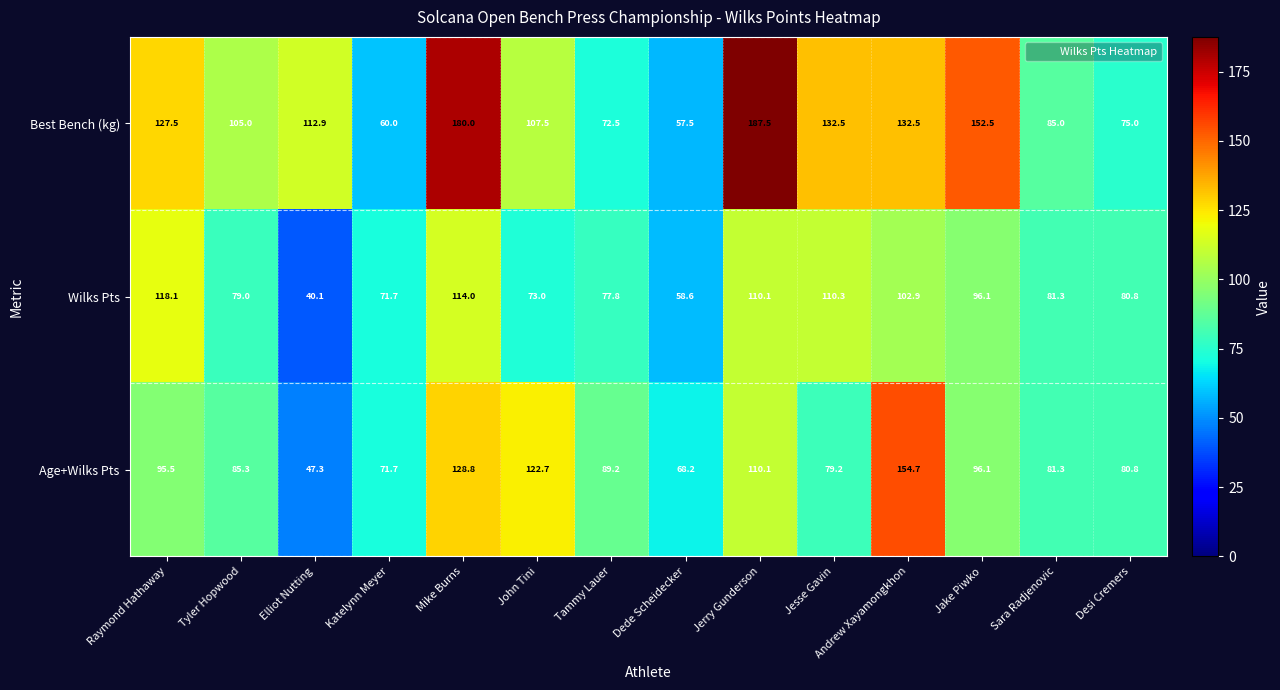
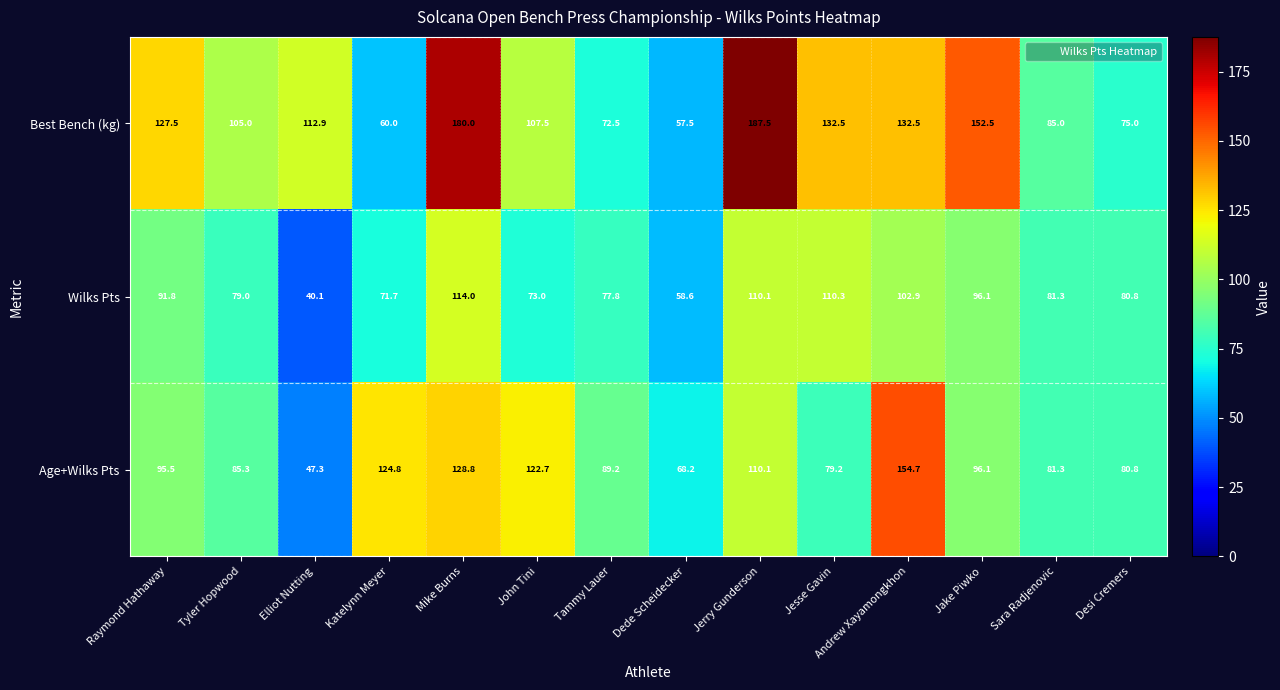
  {
    "Best Bench (kg)": {
      "Raymond Hathaway": 127.5,
      "Tyler Hopwood": 105.0,
      "Elliot Nutting": 112.9,
      "Katelynn Meyer": 60.0,
      "Mike Burns": 180.0,
      "John Tini": 107.5,
      "Tammy Lauer": 72.5,
      "Dede Scheidecker": 57.5,
      "Jerry Gunderson": 187.5,
      "Jesse Gavin": 132.5,
      "Andrew Xayamongkhon": 132.5,
      "Jake Piwko": 152.5,
      "Sara Radjenovic": 85.0,
      "Desi Cremers": 75.0
    },
    "Wilks Pts": {
-     "Raymond Hathaway": 118.1,
+     "Raymond Hathaway": 91.8,
      "Tyler Hopwood": 79.0,
      "Elliot Nutting": 40.1,
      "Katelynn Meyer": 71.7,
      "Mike Burns": 114.0,
      "John Tini": 73.0,
      "Tammy Lauer": 77.8,
      "Dede Scheidecker": 58.6,
      "Jerry Gunderson": 110.1,
      "Jesse Gavin": 110.3,
      "Andrew Xayamongkhon": 102.9,
      "Jake Piwko": 96.1,
      "Sara Radjenovic": 81.3,
      "Desi Cremers": 80.8
    },
    "Age+Wilks Pts": {
      "Raymond Hathaway": 95.5,
      "Tyler Hopwood": 85.3,
      "Elliot Nutting": 47.3,
-     "Katelynn Meyer": 71.7,
+     "Katelynn Meyer": 124.8,
      "Mike Burns": 128.8,
      "John Tini": 122.7,
      "Tammy Lauer": 89.2,
      "Dede Scheidecker": 68.2,
      "Jerry Gunderson": 110.1,
      "Jesse Gavin": 79.2,
      "Andrew Xayamongkhon": 154.7,
      "Jake Piwko": 96.1,
      "Sara Radjenovic": 81.3,
      "Desi Cremers": 80.8
    }
  }
